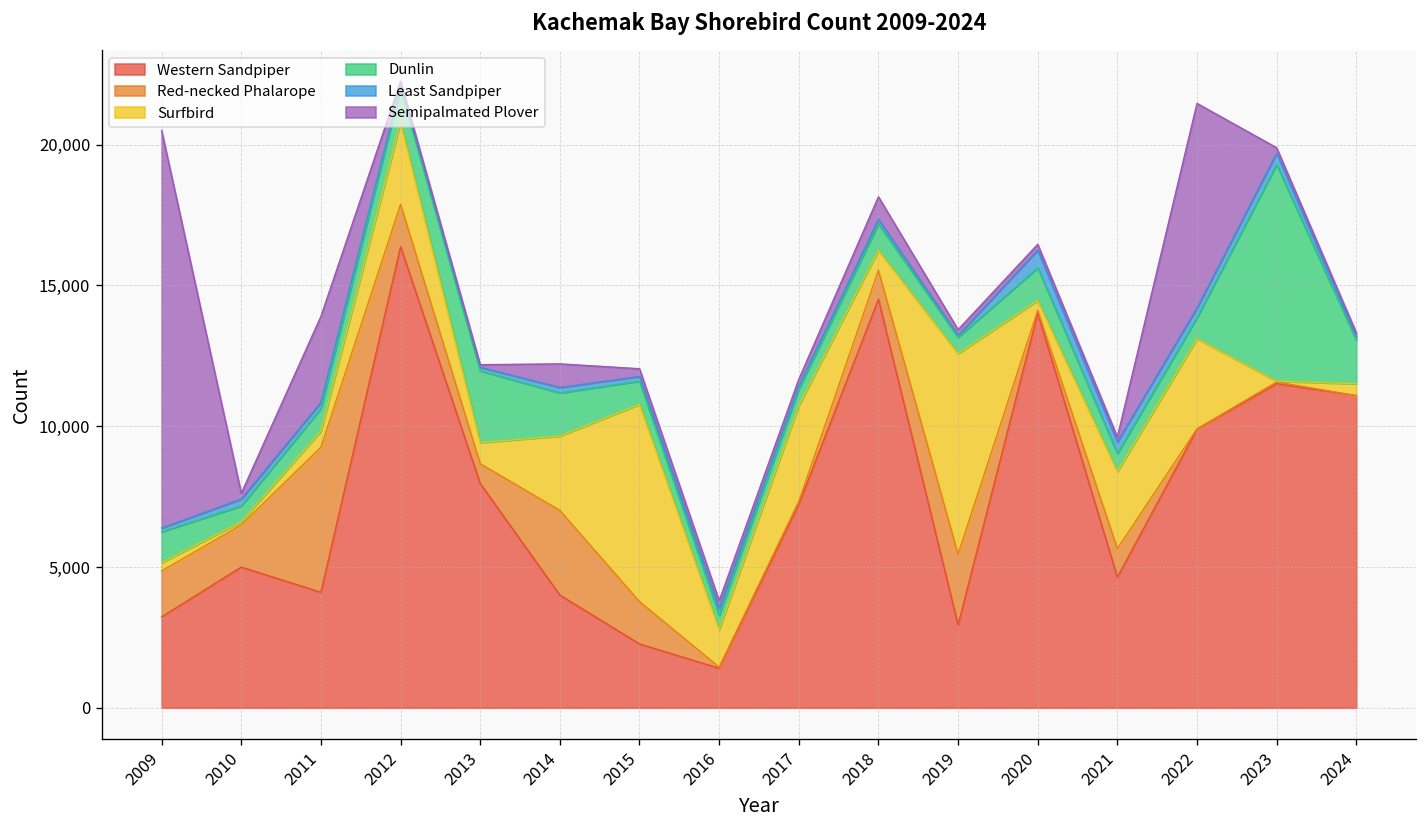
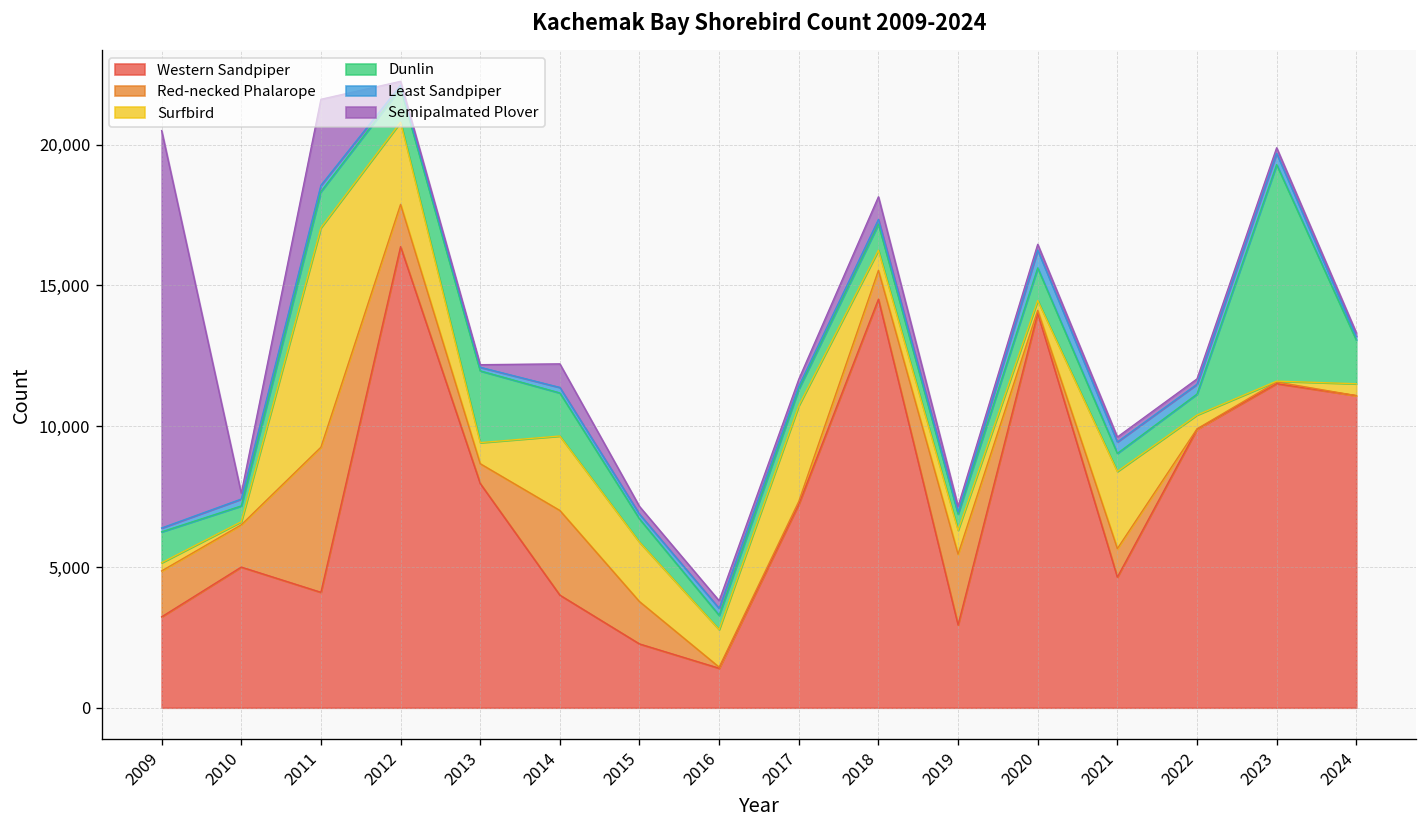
  {
    "Surfbird": {
      "2009": "300",
      "2010": "100",
-     "2011": "600",
+     "2011": "7,800",
      "2013": "700",
      "2014": "2,600",
-     "2015": "7,000",
+     "2015": "2,100",
      "2016": "1,300",
      "2017": "3,400",
      "2018": "700",
-     "2019": "7,100",
+     "2019": "900",
      "2020": "400",
      "2021": "2,700",
-     "2022": "3,200",
+     "2022": "500",
      "2024": "400"
    },
    "Dunlin": {
      "2009": "1,100",
      "2010": "600",
-     "2011": "800",
+     "2011": "1,300",
      "2013": "2,500",
      "2014": "1,500",
      "2015": "800",
      "2016": "500",
      "2018": "900",
      "2020": "1,200",
      "2021": "600",
      "2022": "700",
      "2023": "7,700",
      "2024": "1,600"
    },
    "Least Sandpiper": {
      "2009": "100",
      "2010": "200",
      "2011": "200",
      "2014": "200",
      "2015": "200",
      "2016": "200",
      "2018": "200",
      "2020": "600",
      "2021": "400",
      "2022": "400",
      "2023": "400",
      "2024": "100"
    },
    "Semipalmated Plover": {
      "2010": "200",
      "2014": "800",
      "2015": "300",
      "2016": "300",
      "2017": "200",
      "2018": "800",
      "2019": "200",
      "2020": "200",
      "2021": "200",
-     "2022": "7,300",
+     "2022": "200",
      "2023": "200",
      "2024": "100"
    }
  }
